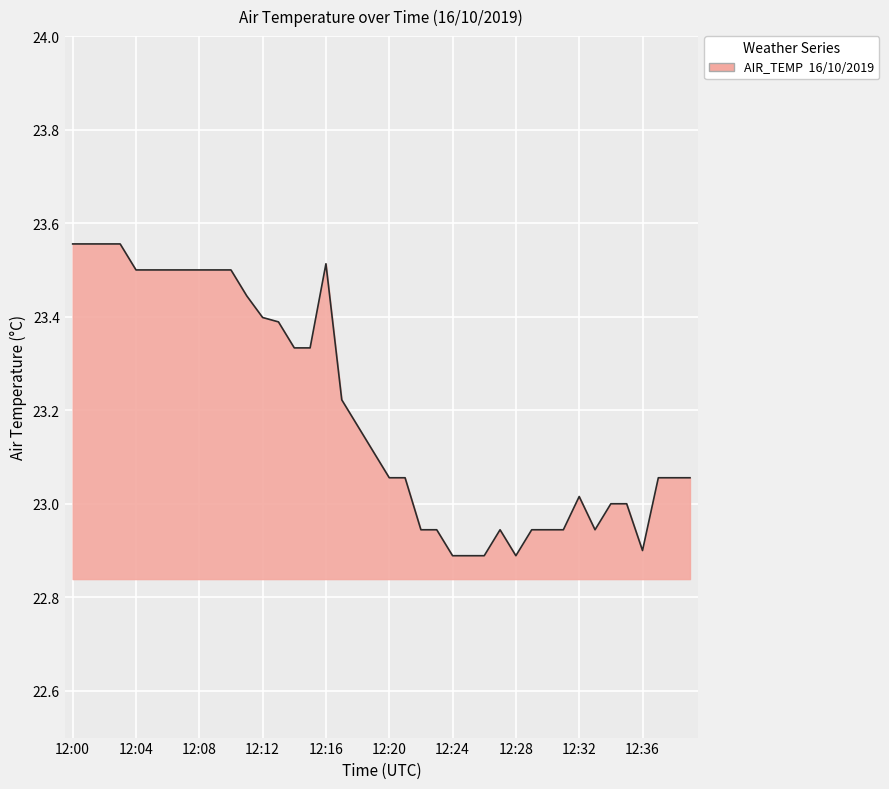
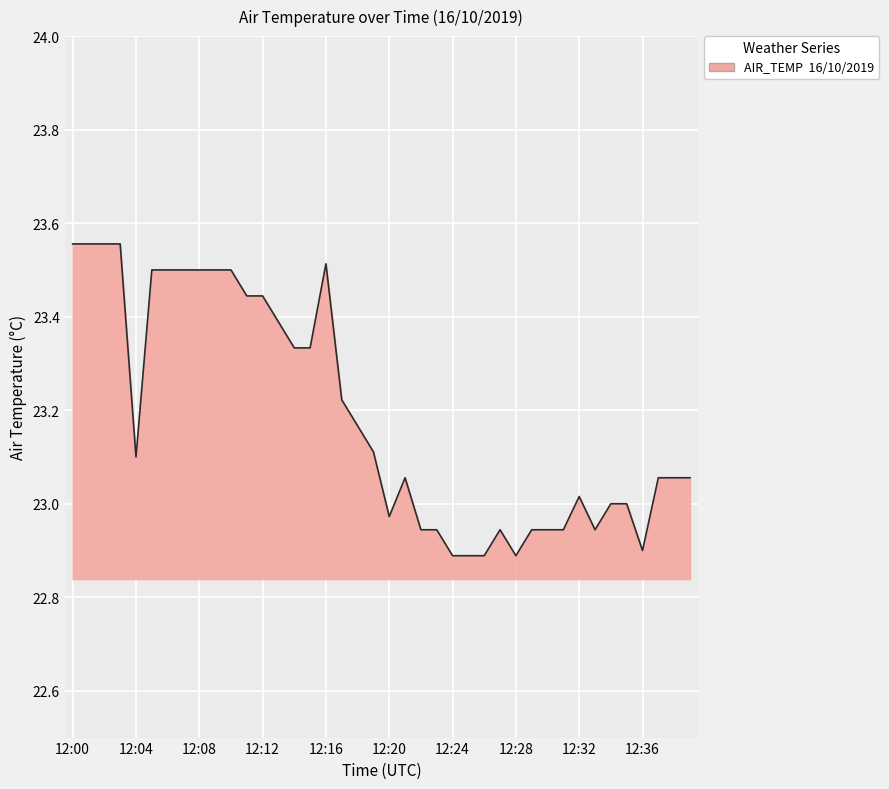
  {
    "12:00": 23.56,
-   "12:04": 23.5,
+   "12:04": 23.1,
    "12:08": 23.50,
-   "12:12": 23.40,
+   "12:12": 23.44,
    "12:16": 23.51,
-   "12:20": 23.06,
+   "12:20": 22.97,
    "12:24": 22.89,
    "12:28": 22.89,
    "12:32": 23.02,
    "12:36": 22.90
  }
